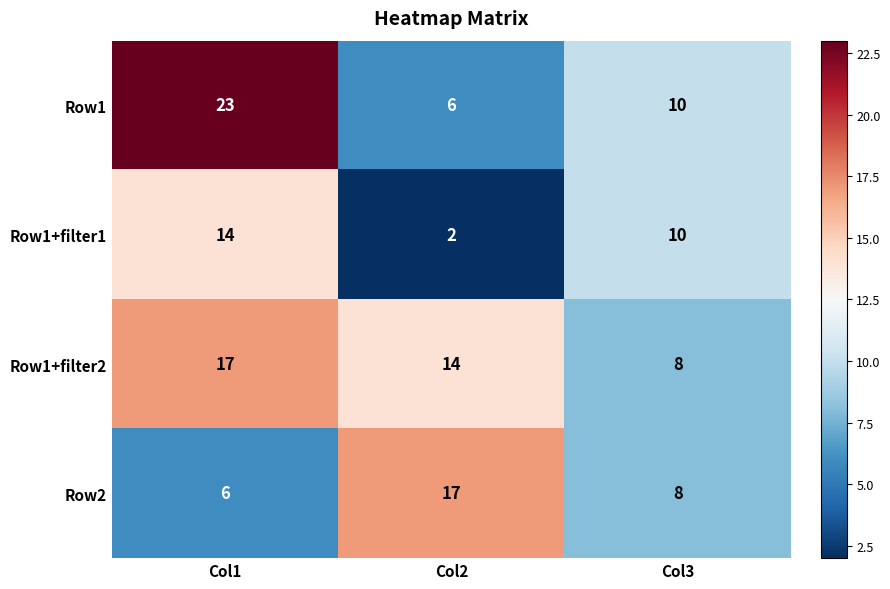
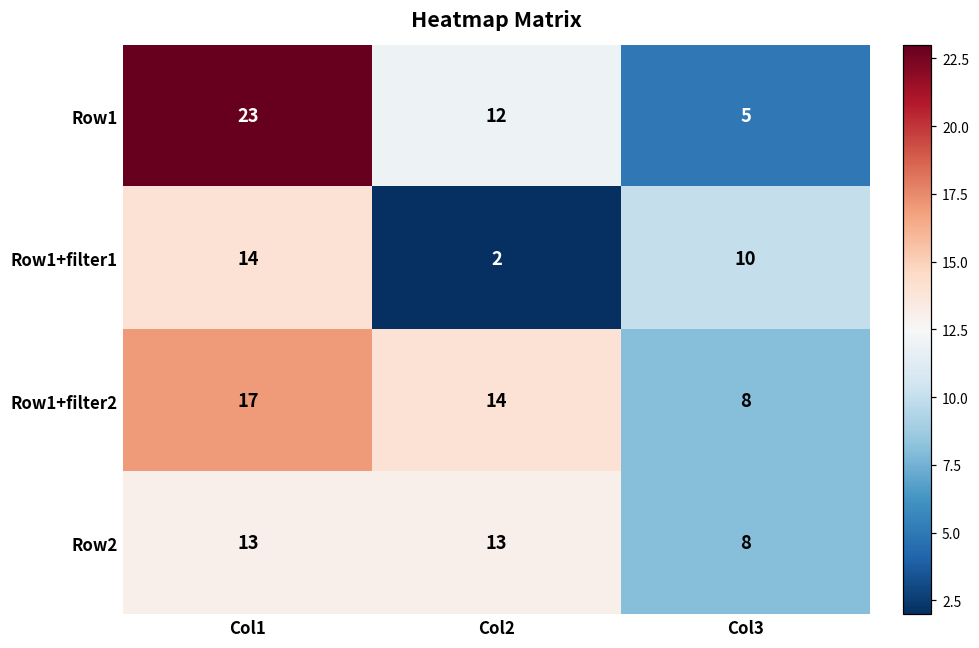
  {
    "Row1": {
      "Col1": 23,
-     "Col2": 6,
-     "Col3": 10
+     "Col2": 12,
+     "Col3": 5
    },
    "Row1+filter1": {
      "Col1": 14,
      "Col2": 2,
      "Col3": 10
    },
    "Row1+filter2": {
      "Col1": 17,
      "Col2": 14,
      "Col3": 8
    },
    "Row2": {
-     "Col1": 6,
-     "Col2": 17,
+     "Col1": 13,
+     "Col2": 13,
      "Col3": 8
    }
  }
